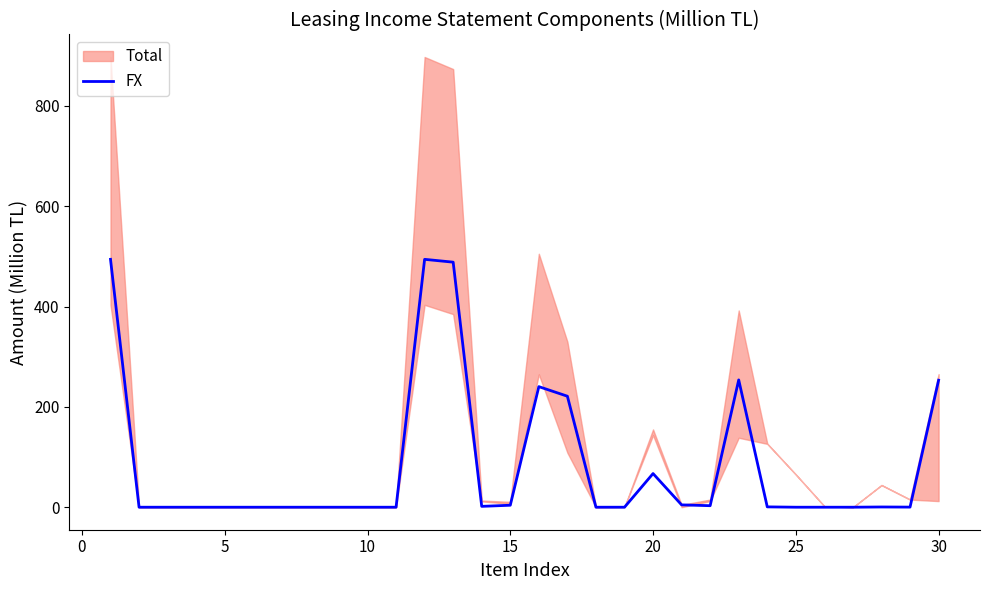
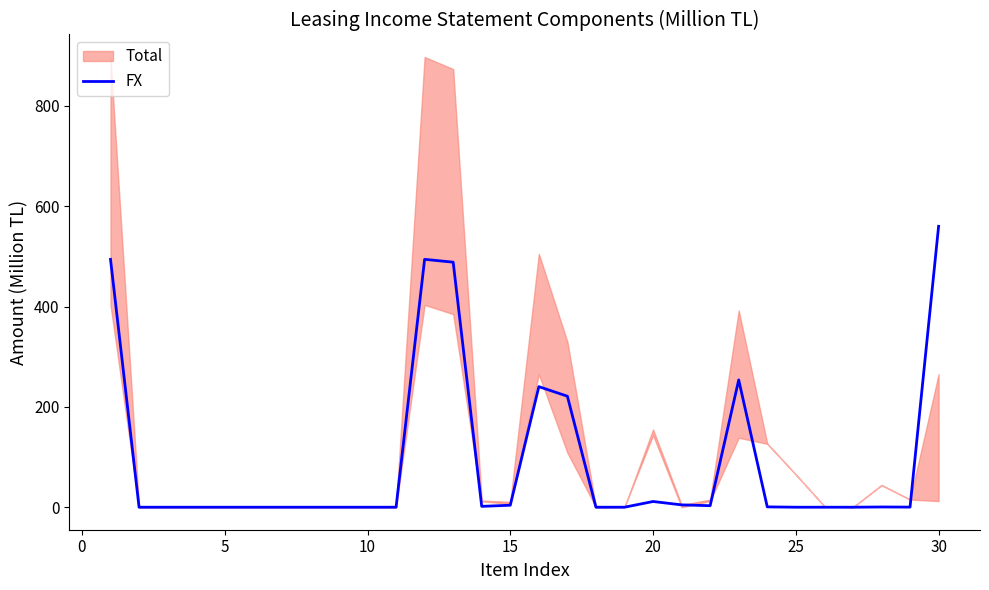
  {
    "FX": {
      "15": 0,
-     "20": 70,
+     "20": 10,
      "25": 0,
-     "30": 250
+     "30": 560
    }
  }
